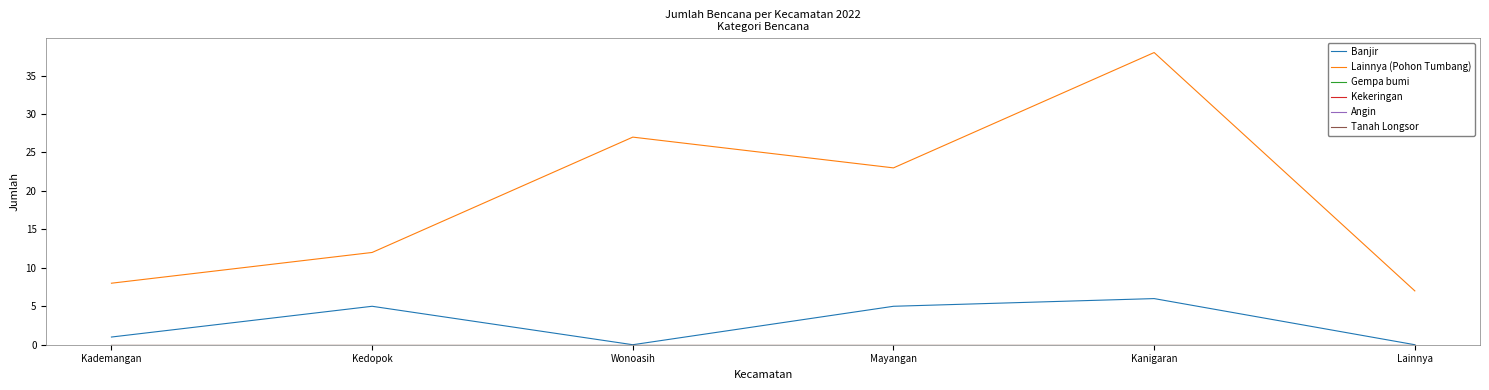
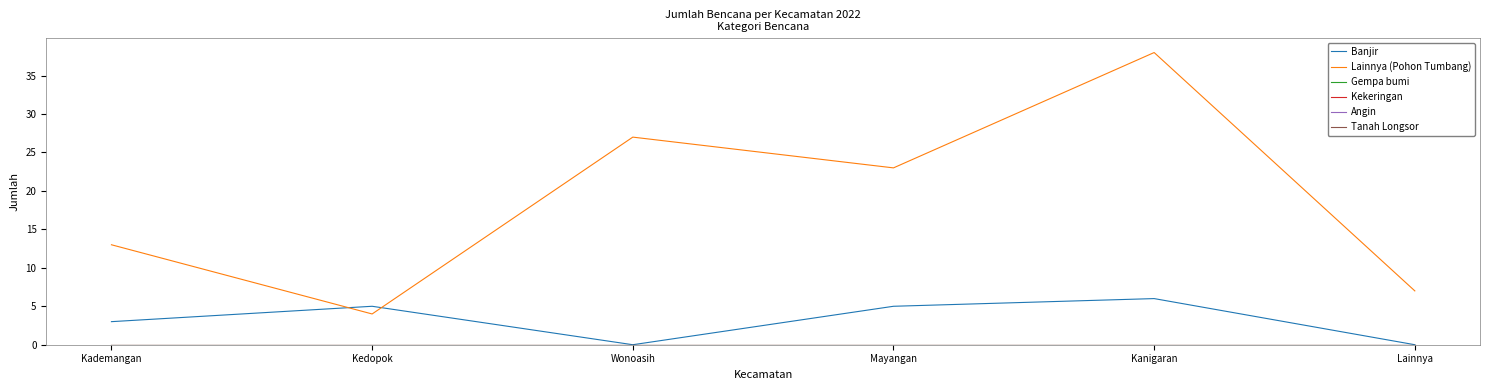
  {
    "Banjir": {
-     "Kademangan": 1,
+     "Kademangan": 3,
      "Kedopok": 5,
      "Mayangan": 5,
      "Kanigaran": 6
    },
    "Lainnya (Pohon Tumbang)": {
-     "Kademangan": 8,
-     "Kedopok": 12,
+     "Kademangan": 13,
+     "Kedopok": 4,
      "Wonoasih": 27,
      "Mayangan": 23,
      "Kanigaran": 38,
      "Lainnya": 7
    },
    "Tanah Longsor": {
      "Kademangan": 0,
      "Kedopok": 0,
      "Mayangan": 0,
      "Kanigaran": 0
    }
  }
